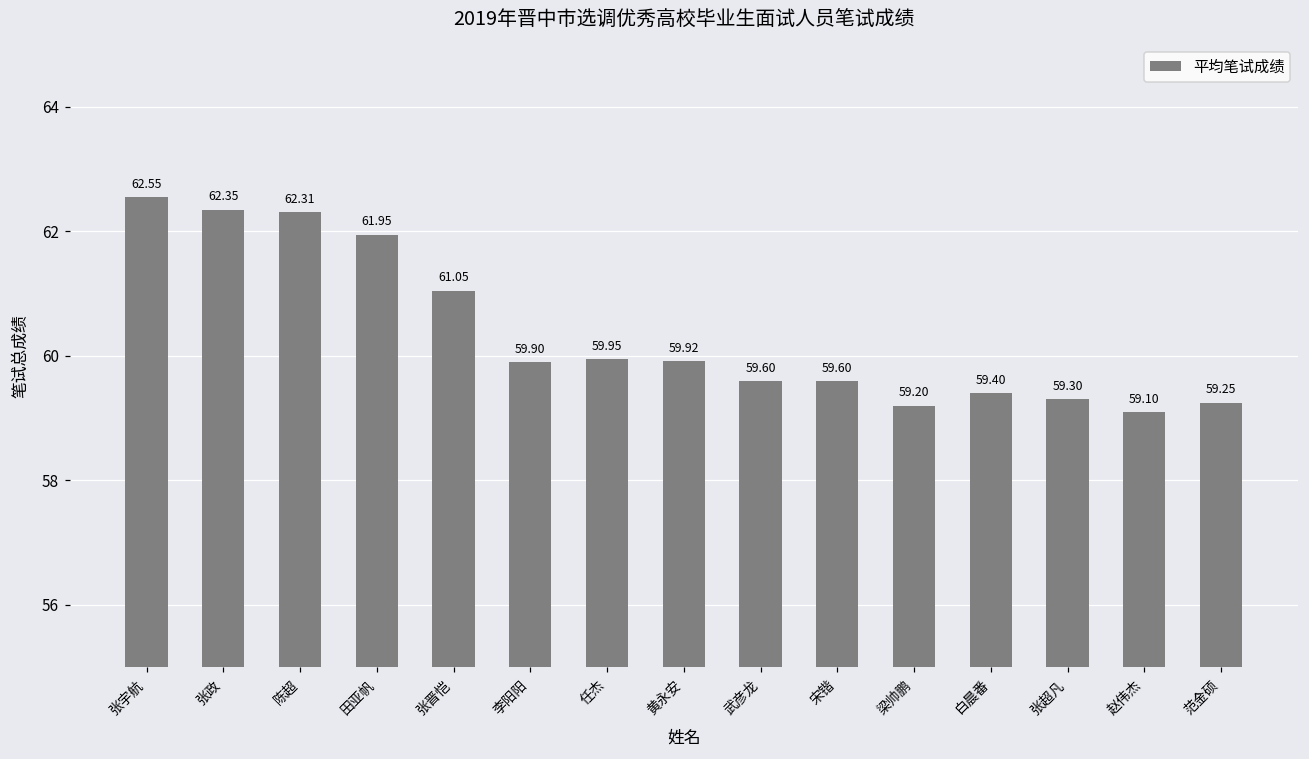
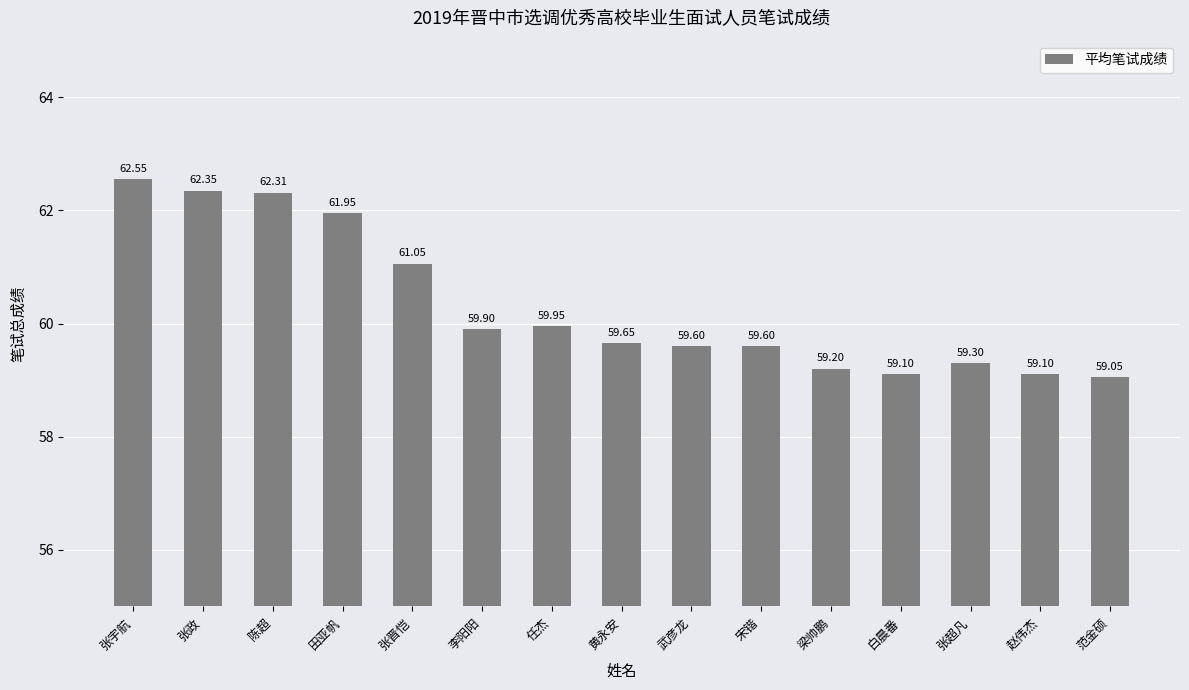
  {
    "张宇航": 62.55,
    "张政": 62.35,
    "陈超": 62.31,
    "田亚帆": 61.95,
    "张晋恺": 61.05,
    "李阳阳": 59.90,
    "任杰": 59.95,
-   "黄永安": 59.92,
+   "黄永安": 59.65,
    "武彦龙": 59.60,
    "宋锴": 59.60,
    "梁帅鹏": 59.20,
-   "白晨番": 59.40,
+   "白晨番": 59.10,
    "张超凡": 59.30,
    "赵伟杰": 59.10,
-   "范金硕": 59.25
+   "范金硕": 59.05
  }
